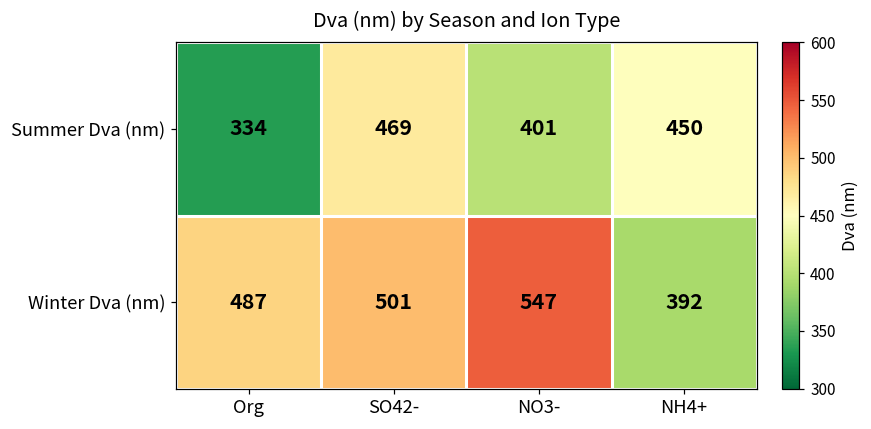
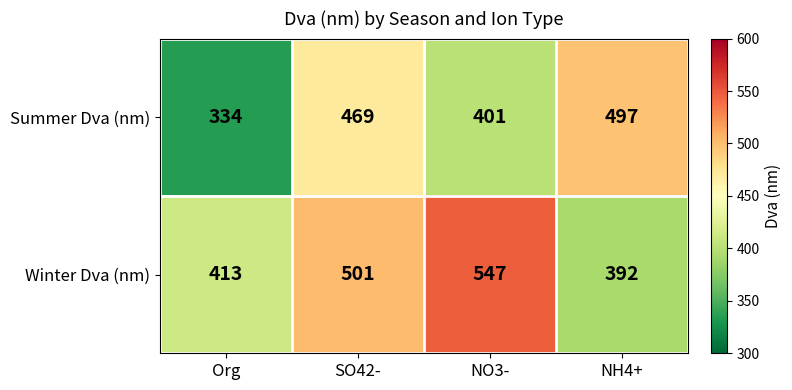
  {
    "Summer Dva (nm)": {
      "Org": 334,
      "SO42-": 469,
      "NO3-": 401,
-     "NH4+": 450
+     "NH4+": 497
    },
    "Winter Dva (nm)": {
-     "Org": 487,
+     "Org": 413,
      "SO42-": 501,
      "NO3-": 547,
      "NH4+": 392
    }
  }
